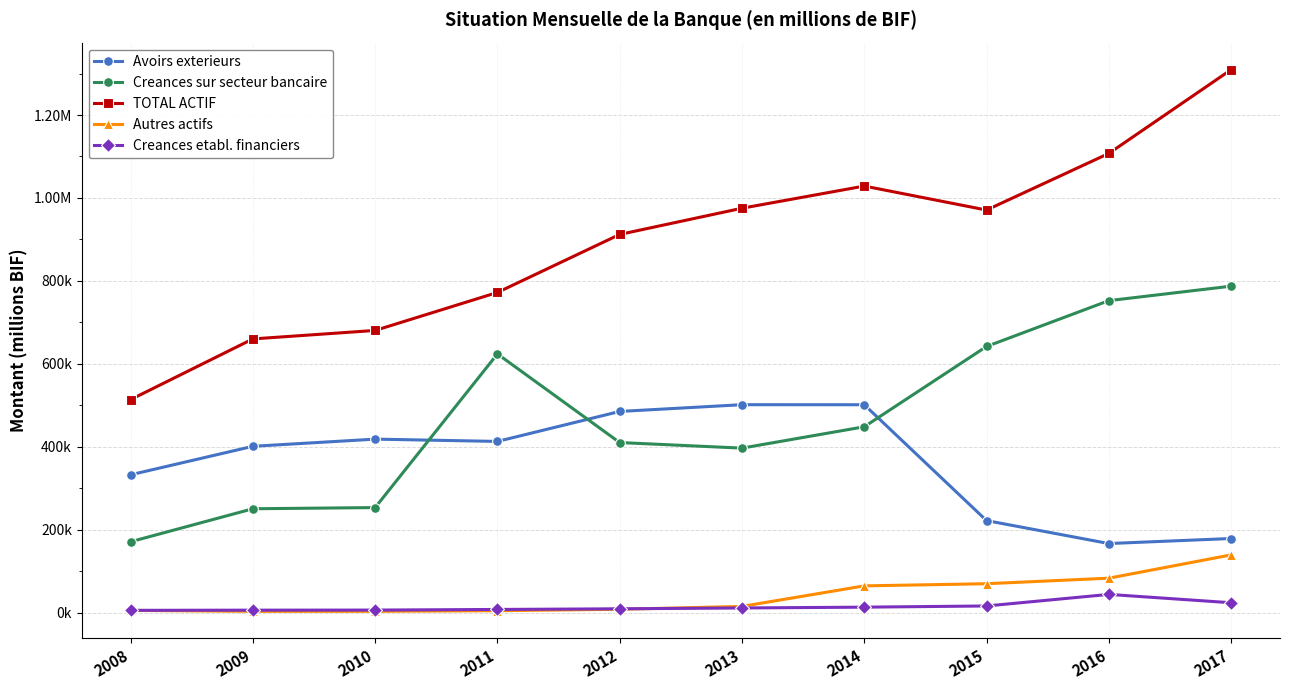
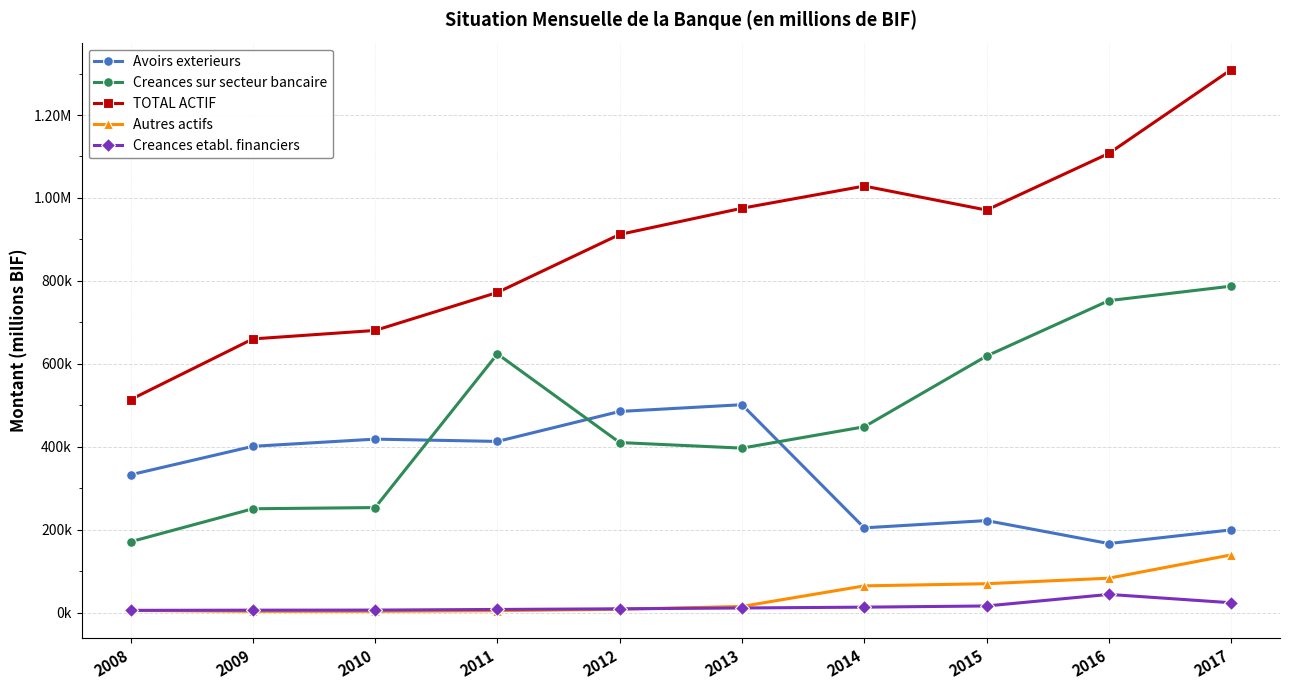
  {
    "Avoirs exterieurs": {
      "2008": 330000,
      "2009": 400000,
      "2010": 420000,
      "2011": 410000,
      "2012": 490000,
      "2013": 500000,
-     "2014": 500000,
+     "2014": 200000,
      "2015": 220000,
      "2016": 170000,
-     "2017": 180000
+     "2017": 200000
    },
    "Creances sur secteur bancaire": {
      "2008": 170000,
      "2009": 250000,
      "2010": 250000,
      "2011": 620000,
      "2012": 410000,
      "2013": 400000,
      "2014": 450000,
-     "2015": 640000,
+     "2015": 620000,
      "2016": 750000,
      "2017": 790000
    },
    "TOTAL ACTIF": {
      "2008": 510000,
      "2009": 660000,
      "2010": 680000,
      "2011": 770000,
      "2012": 910000,
      "2013": 980000,
      "2014": 1030000,
      "2015": 970000,
      "2016": 1110000,
      "2017": 1310000
    },
    "Autres actifs": {
      "2014": 60000,
      "2015": 70000,
      "2016": 80000,
      "2017": 140000
    },
    "Creances etabl. financiers": {
      "2014": 10000,
      "2015": 20000,
      "2016": 40000,
      "2017": 20000
    }
  }
